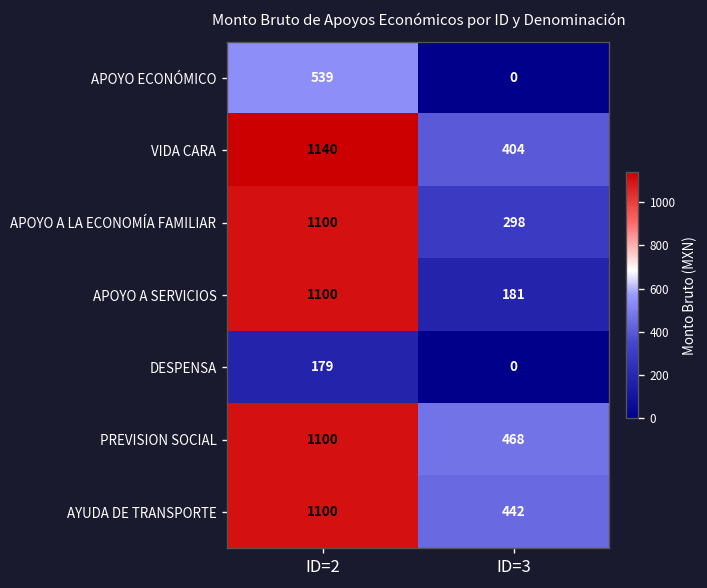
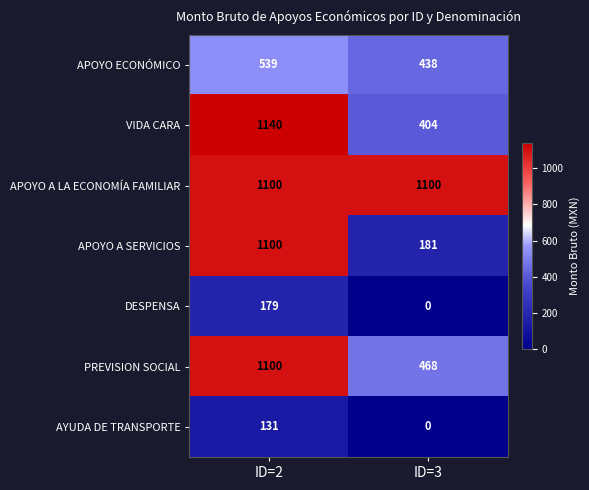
  {
    "APOYO ECONÓMICO": {
      "ID=2": 539,
-     "ID=3": 0
+     "ID=3": 438
    },
    "VIDA CARA": {
      "ID=2": 1140,
      "ID=3": 404
    },
    "APOYO A LA ECONOMÍA FAMILIAR": {
      "ID=2": 1100,
-     "ID=3": 298
+     "ID=3": 1100
    },
    "APOYO A SERVICIOS": {
      "ID=2": 1100,
      "ID=3": 181
    },
    "DESPENSA": {
      "ID=2": 179,
      "ID=3": 0
    },
    "PREVISION SOCIAL": {
      "ID=2": 1100,
      "ID=3": 468
    },
    "AYUDA DE TRANSPORTE": {
-     "ID=2": 1100,
-     "ID=3": 442
+     "ID=2": 131,
+     "ID=3": 0
    }
  }
